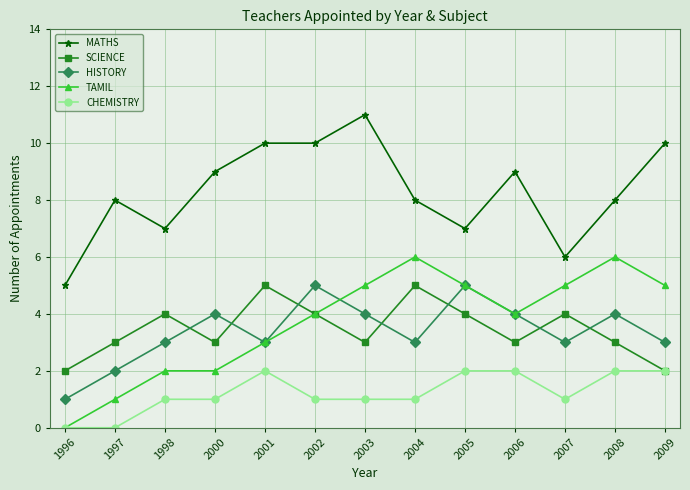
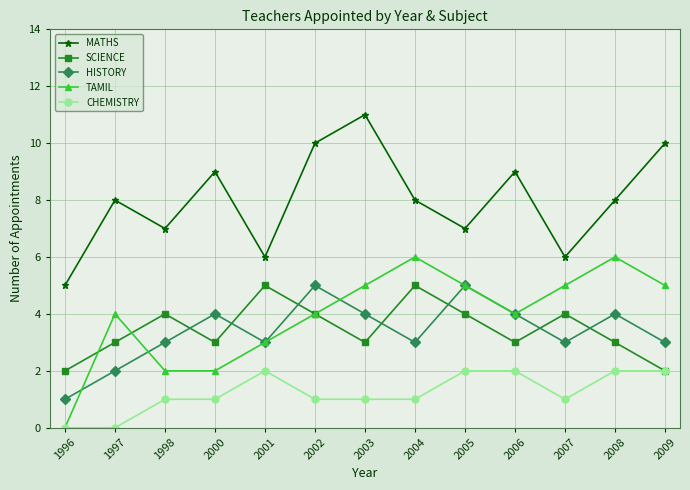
  {
    "MATHS": {
      "1996": 5,
      "1997": 8,
      "1998": 7,
      "2000": 9,
-     "2001": 10,
+     "2001": 6,
      "2002": 10,
      "2003": 11,
      "2004": 8,
      "2005": 7,
      "2006": 9,
      "2007": 6,
      "2008": 8,
      "2009": 10
    },
    "TAMIL": {
-     "1997": 1,
+     "1997": 4,
      "1998": 2,
      "2000": 2,
      "2003": 5,
      "2004": 6,
      "2007": 5,
      "2008": 6,
      "2009": 5
    },
    "CHEMISTRY": {
      "1997": 0,
      "1998": 1,
      "2000": 1,
      "2001": 2,
      "2002": 1,
      "2003": 1,
      "2004": 1,
      "2005": 2,
      "2006": 2,
      "2007": 1,
      "2008": 2
    }
  }
